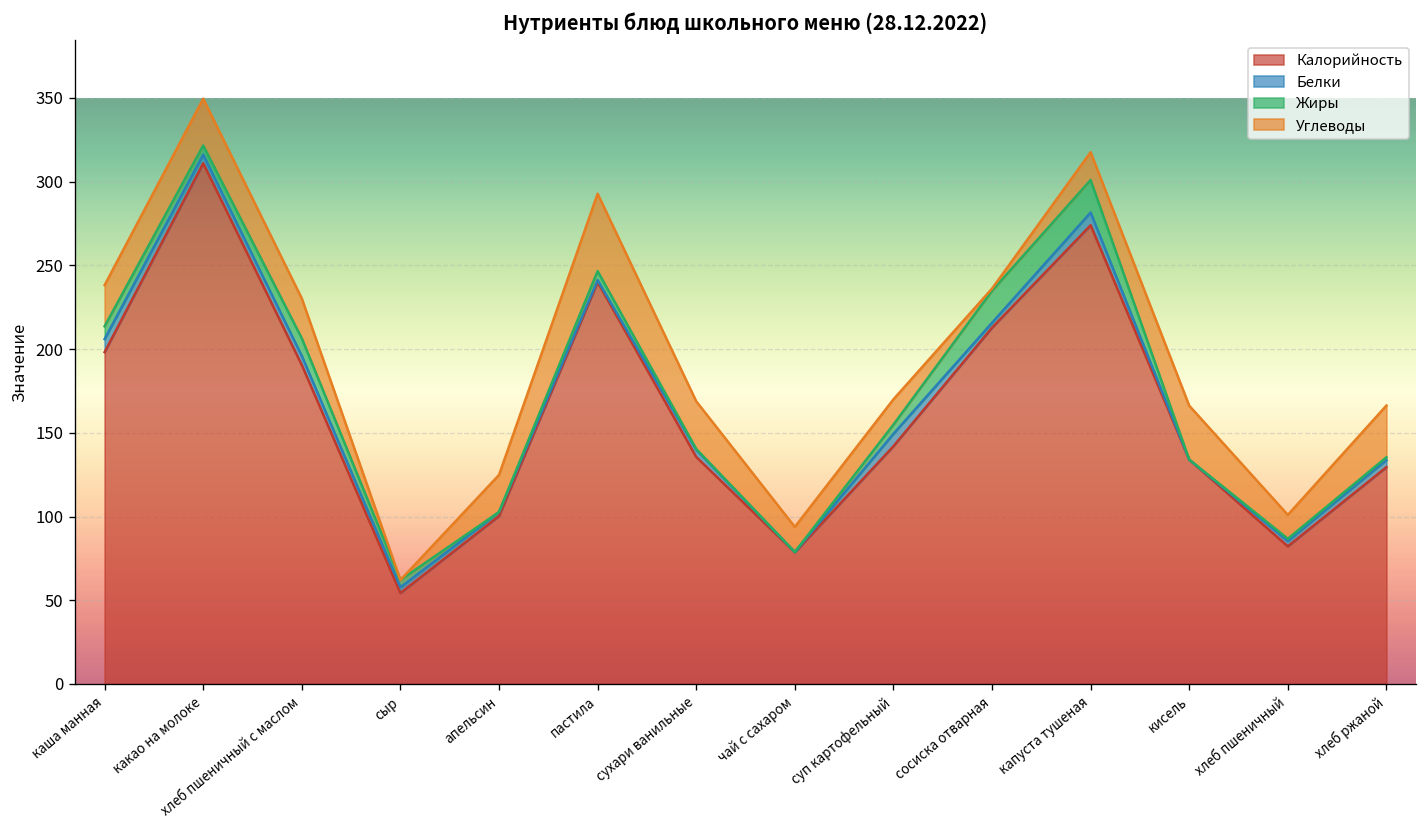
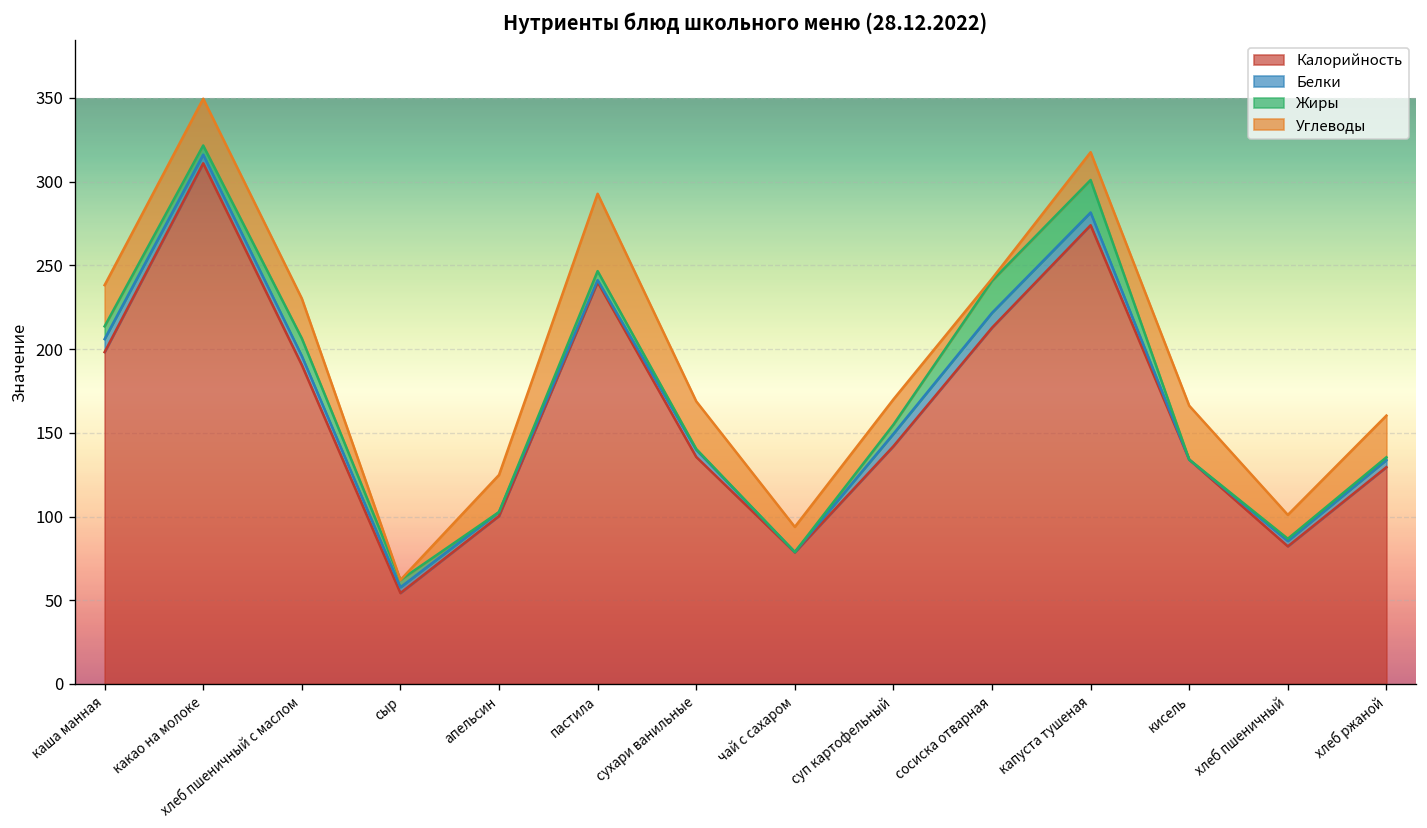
  {
    "Калорийность": {
      "каша манная": 198,
      "какао на молоке": 311,
      "хлеб пшеничный с маслом": 191,
      "сыр": 54,
      "апельсин": 100,
      "сухари ванильные": 136,
      "суп картофельный": 142,
      "сосиска отварная": 213,
      "капуста тушеная": 274,
      "хлеб пшеничный": 82,
      "хлеб ржаной": 130
    },
    "Белки": {
      "каша манная": 8,
      "какао на молоке": 5,
      "хлеб пшеничный с маслом": 5,
      "сыр": 3,
      "суп картофельный": 7,
-     "сосиска отварная": 3,
+     "сосиска отварная": 9,
      "капуста тушеная": 8
    },
    "Жиры": {
      "каша манная": 8,
      "какао на молоке": 5,
      "хлеб пшеничный с маслом": 11,
      "пастила": 5,
      "суп картофельный": 6,
      "капуста тушеная": 19
    },
    "Углеводы": {
      "каша манная": 25,
      "какао на молоке": 28,
      "хлеб пшеничный с маслом": 24,
      "апельсин": 22,
      "пастила": 46,
      "сухари ванильные": 28,
      "чай с сахаром": 15,
      "суп картофельный": 15,
      "капуста тушеная": 17,
      "кисель": 32,
      "хлеб пшеничный": 14,
-     "хлеб ржаной": 31
+     "хлеб ржаной": 25
    }
  }
